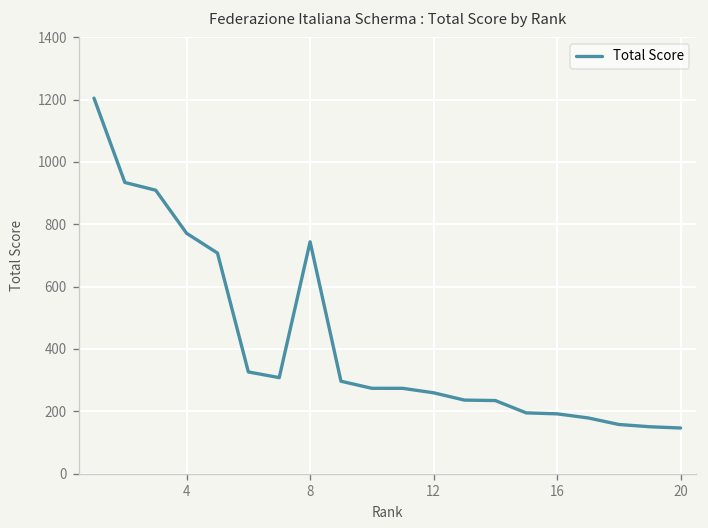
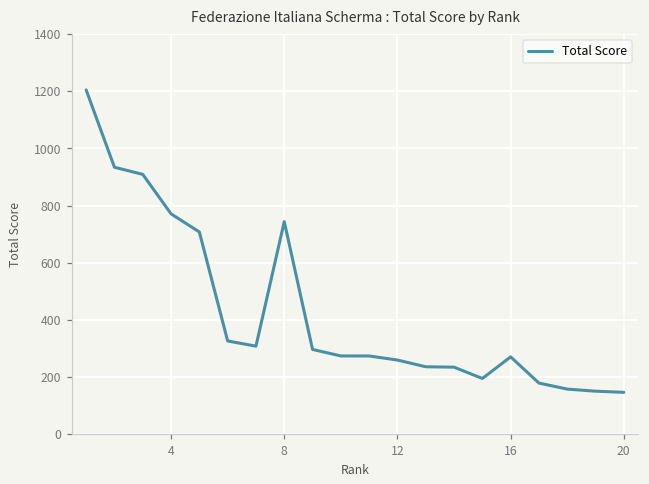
  {
    "4": 770,
    "8": 740,
    "12": 260,
-   "16": 190,
+   "16": 270,
    "20": 150
  }
